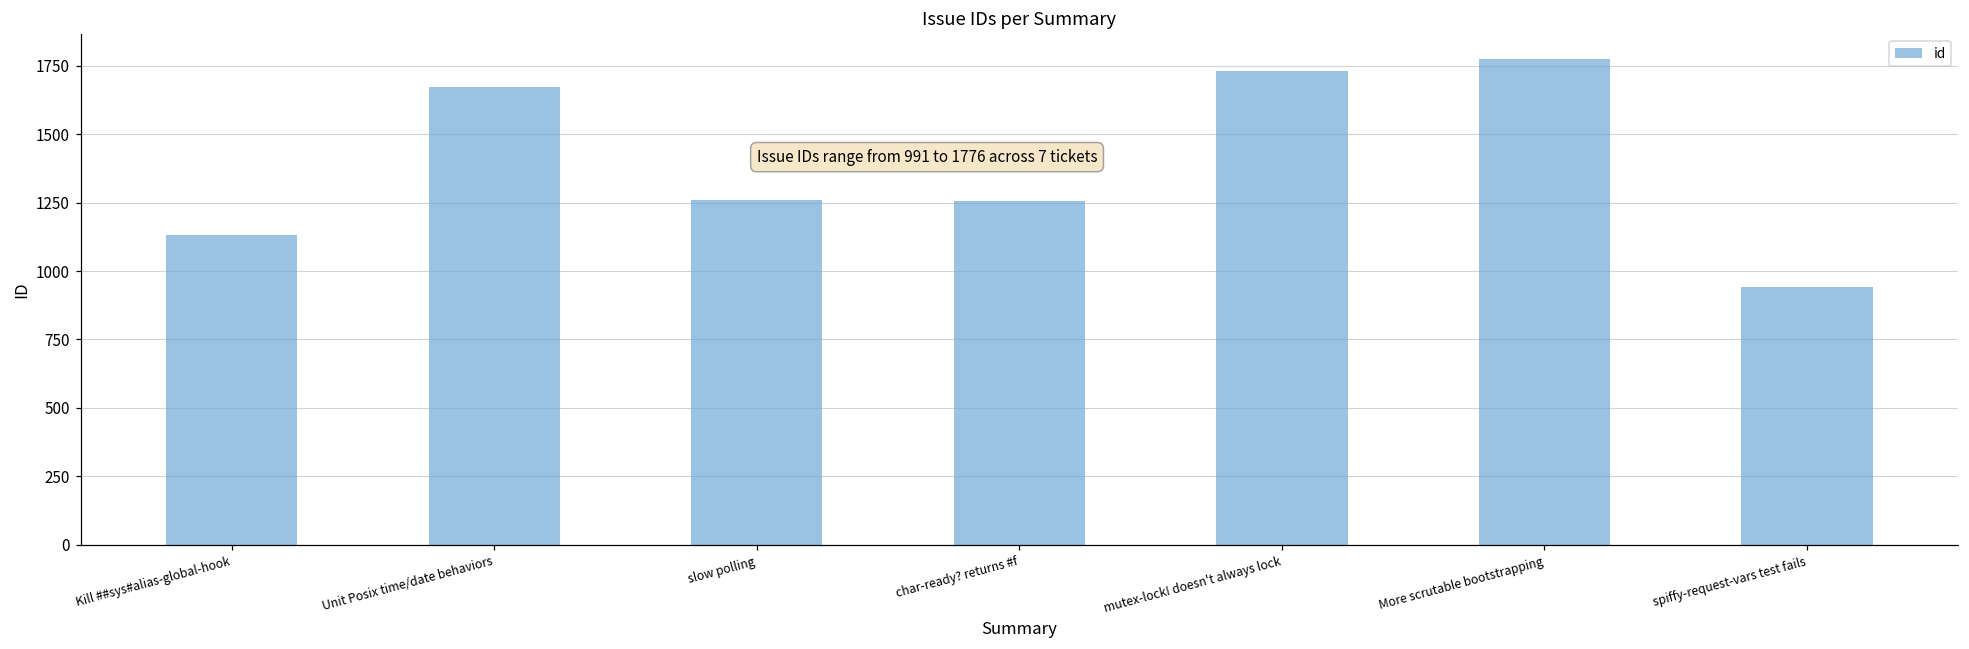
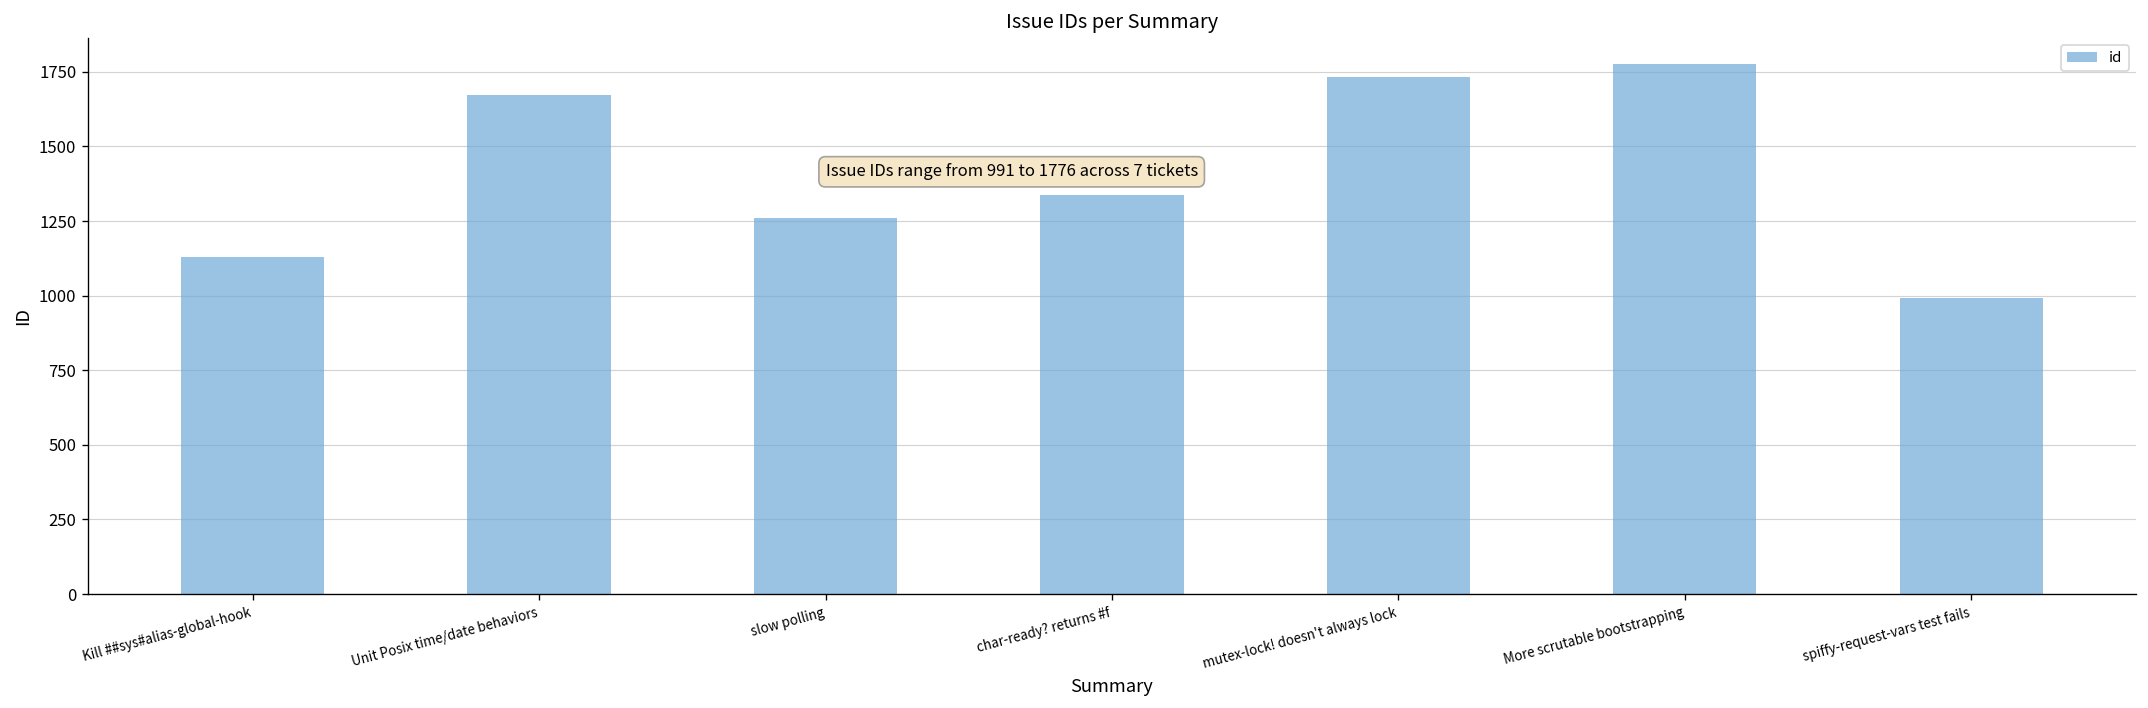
  {
    "Kill ##sys#alias-global-hook": 1130,
    "Unit Posix time/date behaviors": 1670,
    "slow polling": 1260,
-   "char-ready? returns #f": 1260,
+   "char-ready? returns #f": 1340,
    "mutex-lock! doesn't always lock": 1730,
    "More scrutable bootstrapping": 1780,
-   "spiffy-request-vars test fails": 940
+   "spiffy-request-vars test fails": 990
  }
